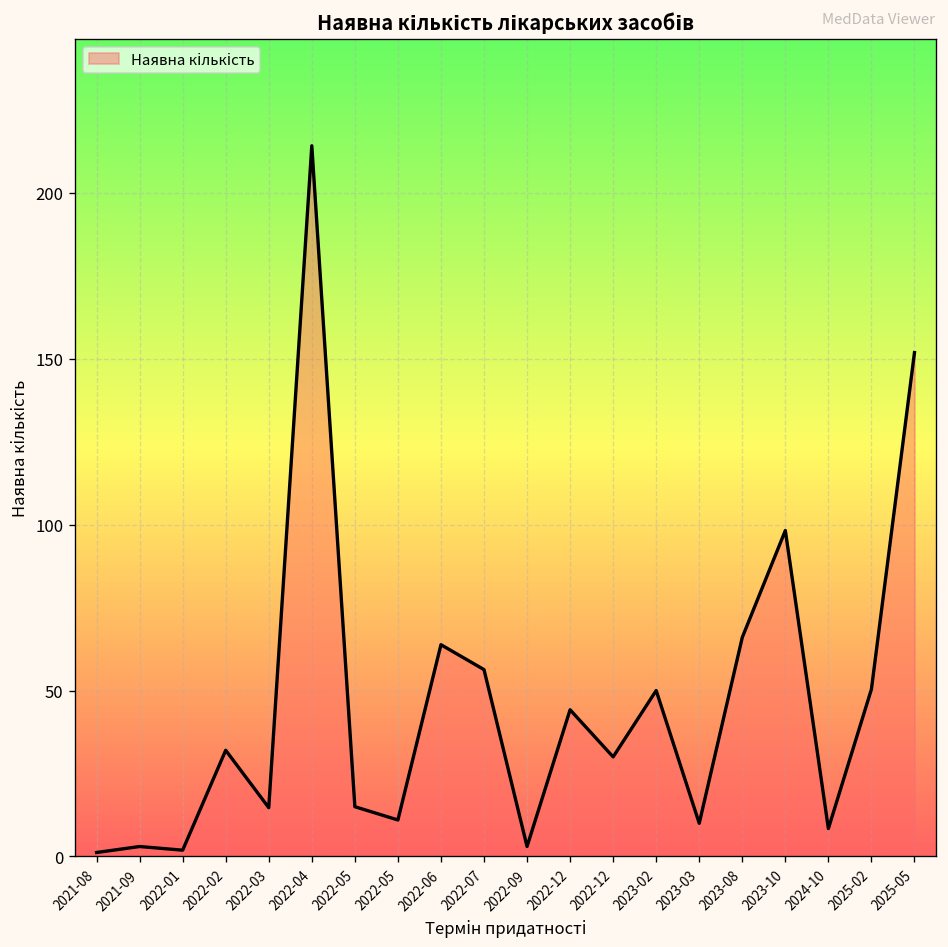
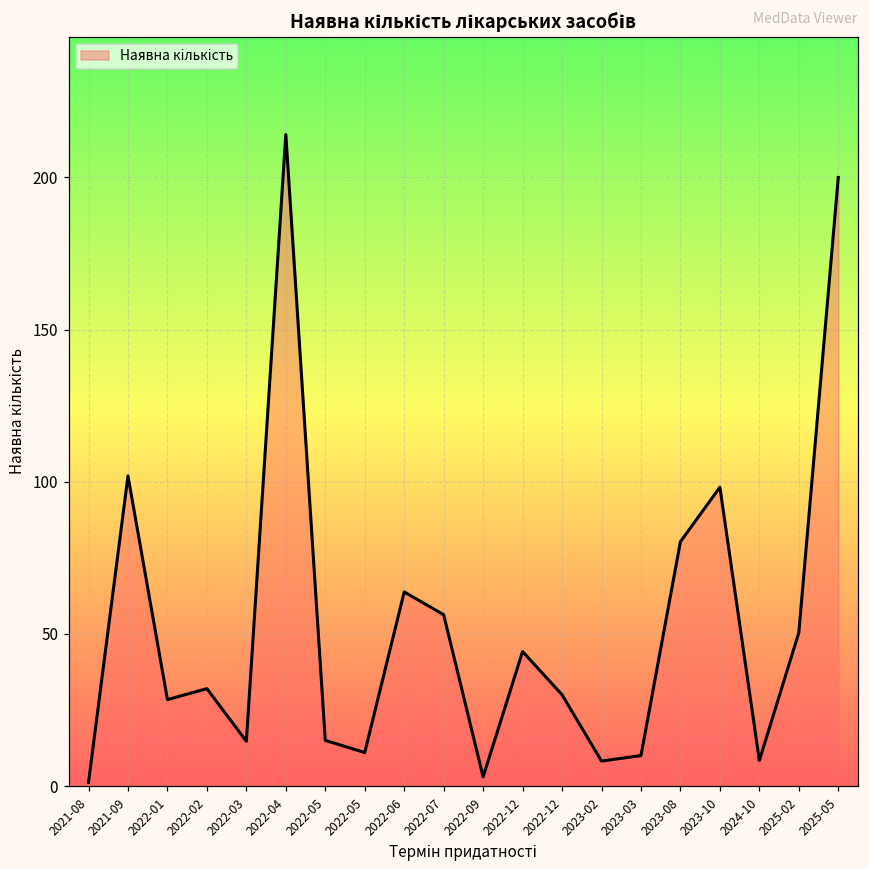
  {
    "2021-08": 1,
-   "2021-09": 3,
-   "2022-01": 2,
+   "2021-09": 102,
+   "2022-01": 28,
    "2022-02": 32,
    "2022-03": 15,
    "2022-04": 214,
    "2022-06": 64,
    "2022-07": 56,
    "2022-09": 3,
-   "2023-02": 50,
+   "2023-02": 8,
    "2023-03": 10,
-   "2023-08": 66,
+   "2023-08": 80,
    "2023-10": 98,
    "2024-10": 8,
    "2025-02": 50,
-   "2025-05": 152
+   "2025-05": 200
  }
